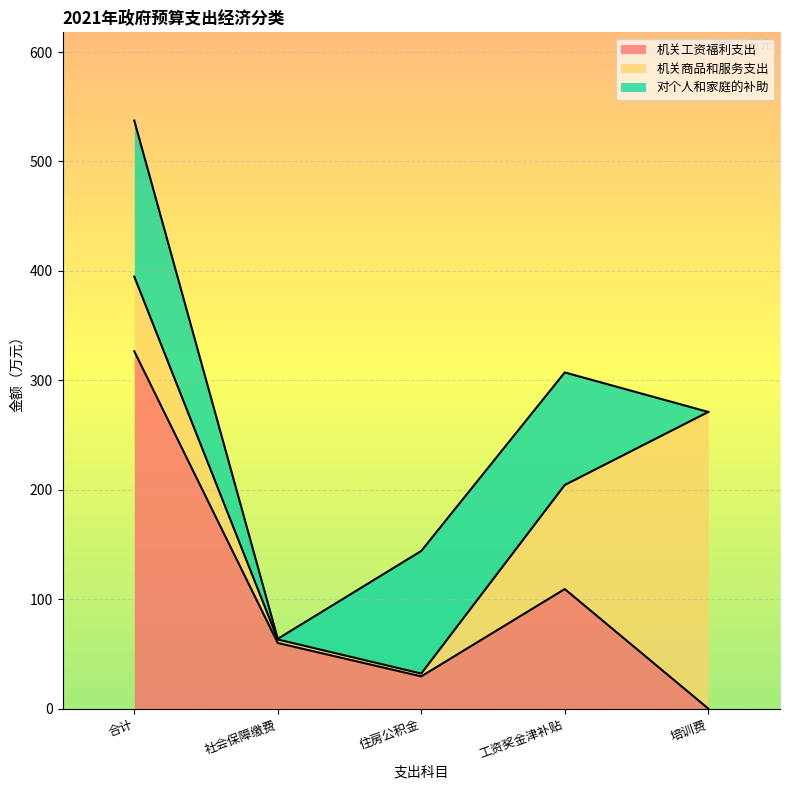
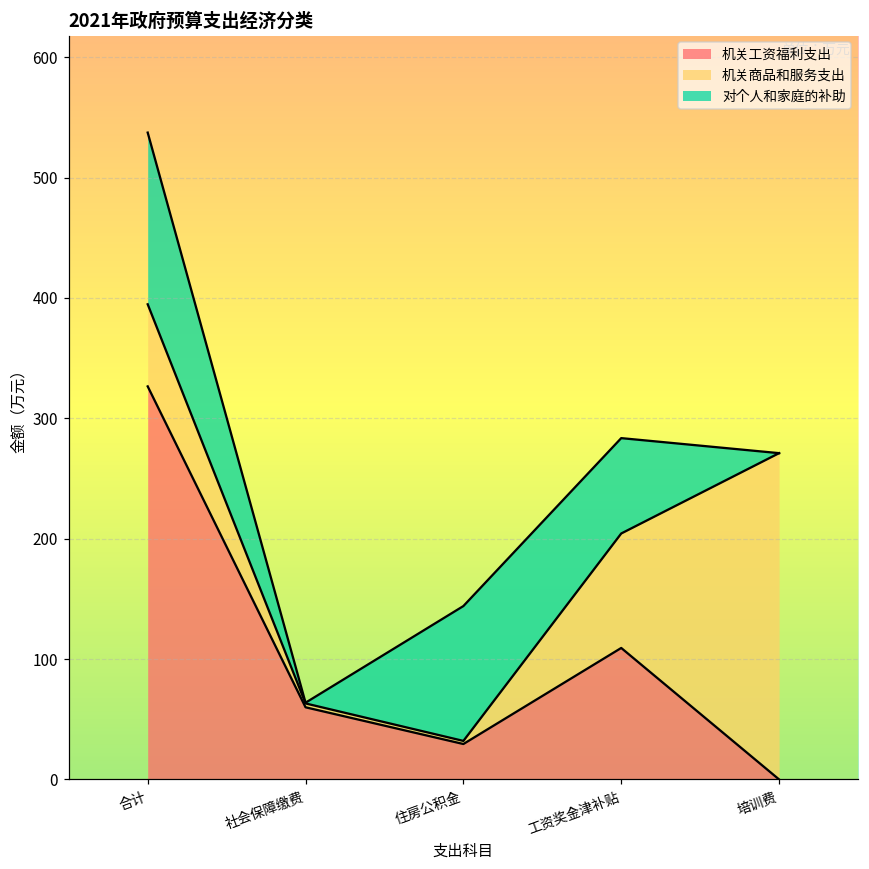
  {
    "机关工资福利支出": {
      "合计": 327,
      "社会保障缴费": 60,
      "住房公积金": 29,
      "工资奖金津补贴": 109,
      "培训费": 0
    },
    "机关商品和服务支出": {
      "合计": 68,
      "住房公积金": 3,
      "工资奖金津补贴": 95
    },
    "对个人和家庭的补助": {
      "合计": 143,
      "住房公积金": 112,
-     "工资奖金津补贴": 103
+     "工资奖金津补贴": 79
    }
  }
